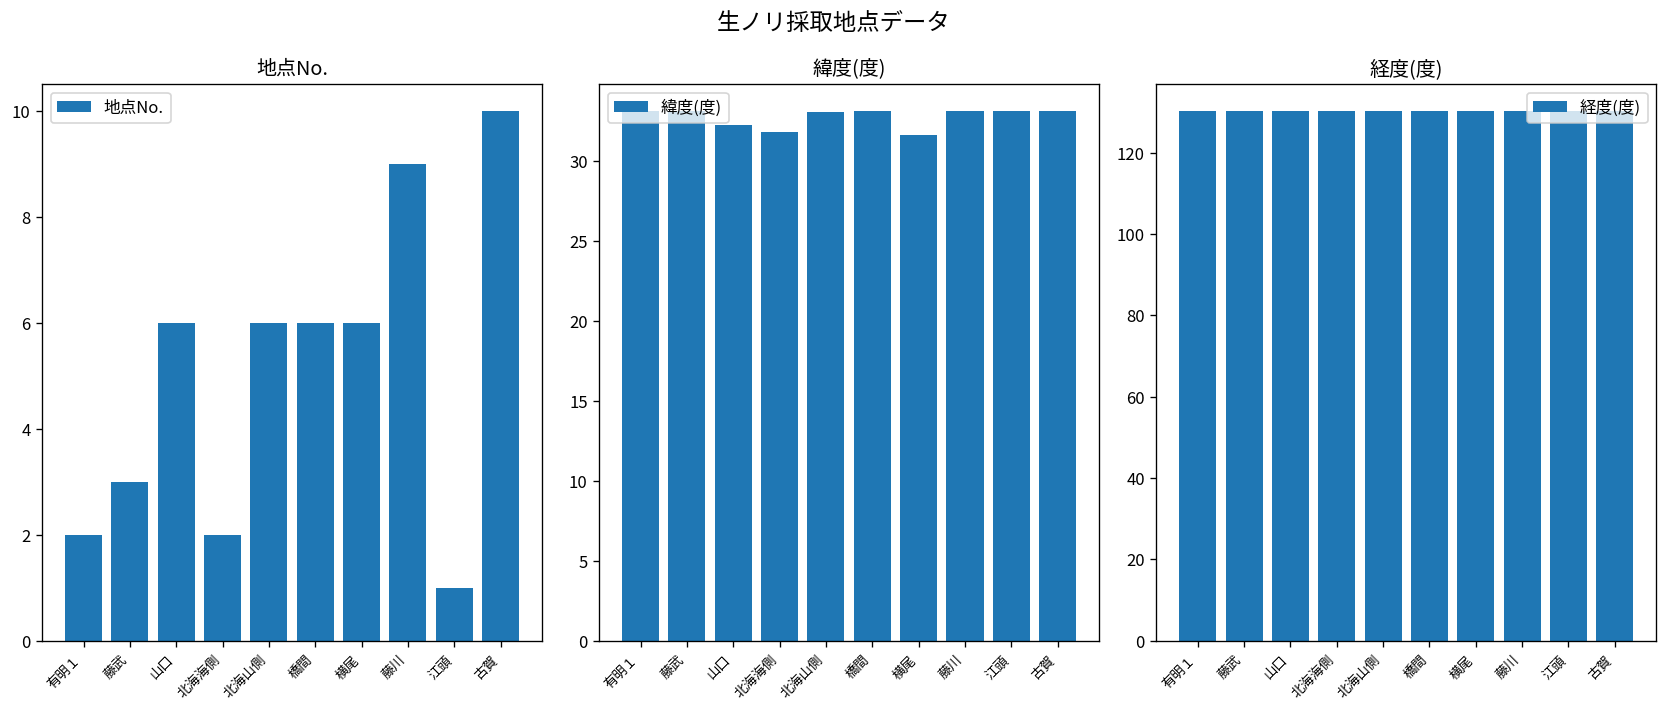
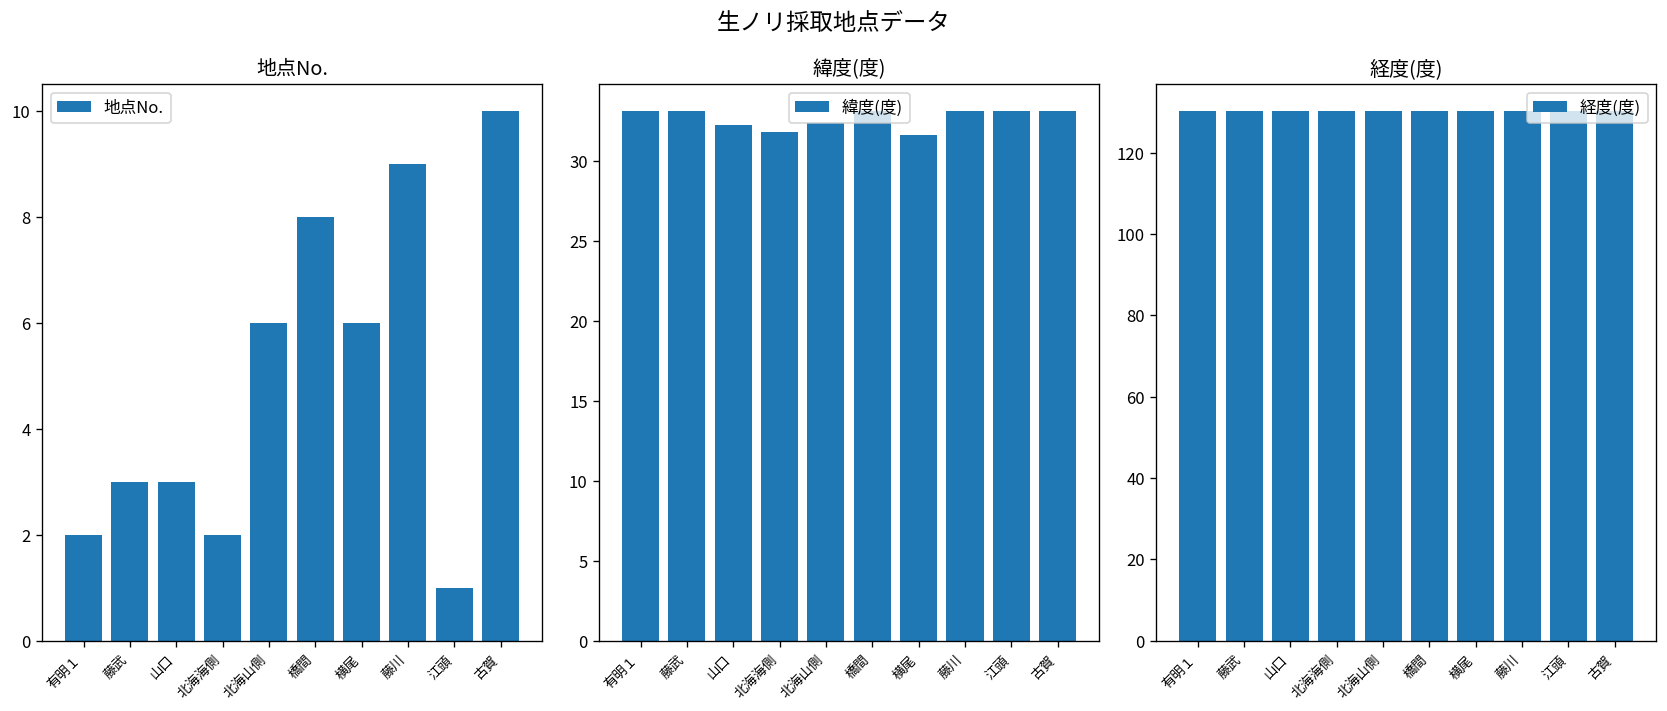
  {
    "地点No.": {
      "有明１": 2,
      "藤武": 3,
-     "山口": 6,
+     "山口": 3,
      "北海海側": 2,
      "北海山側": 6,
-     "橋間": 6,
+     "橋間": 8,
      "横尾": 6,
      "藤川": 9,
      "江頭": 1,
      "古賀": 10
    },
    "緯度(度)": {
      "山口": 32.2,
      "北海海側": 31.8,
-     "北海山側": 33.1,
+     "北海山側": 32.3,
      "橋間": 33.1,
      "横尾": 31.6,
      "藤川": 33.1,
      "江頭": 33.1,
      "古賀": 33.1
    },
    "経度(度)": {
      "有明１": 130,
      "藤武": 130,
      "山口": 130,
      "北海海側": 130,
      "北海山側": 130,
      "橋間": 130,
      "横尾": 130,
      "藤川": 130
    }
  }
